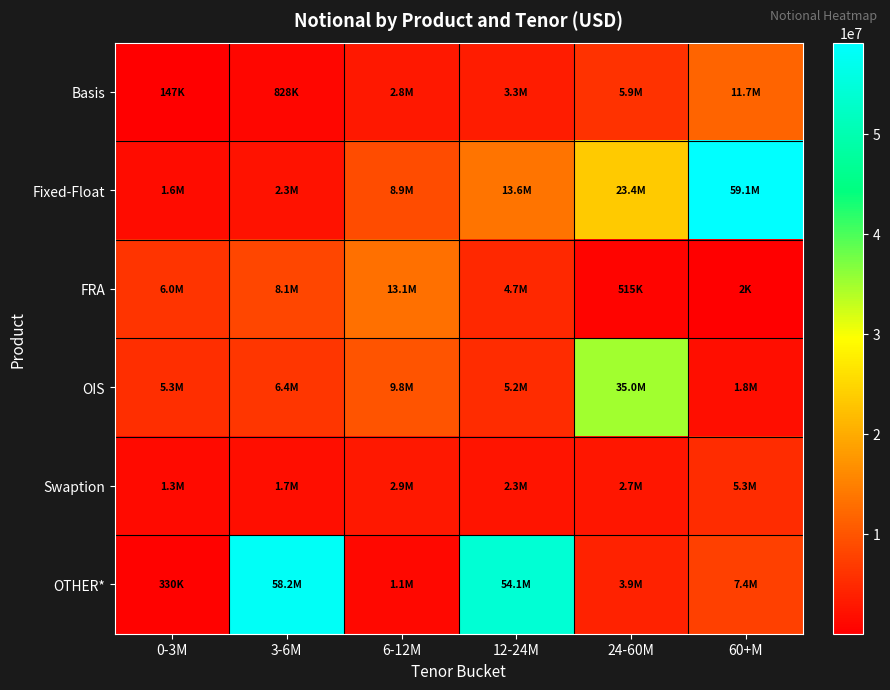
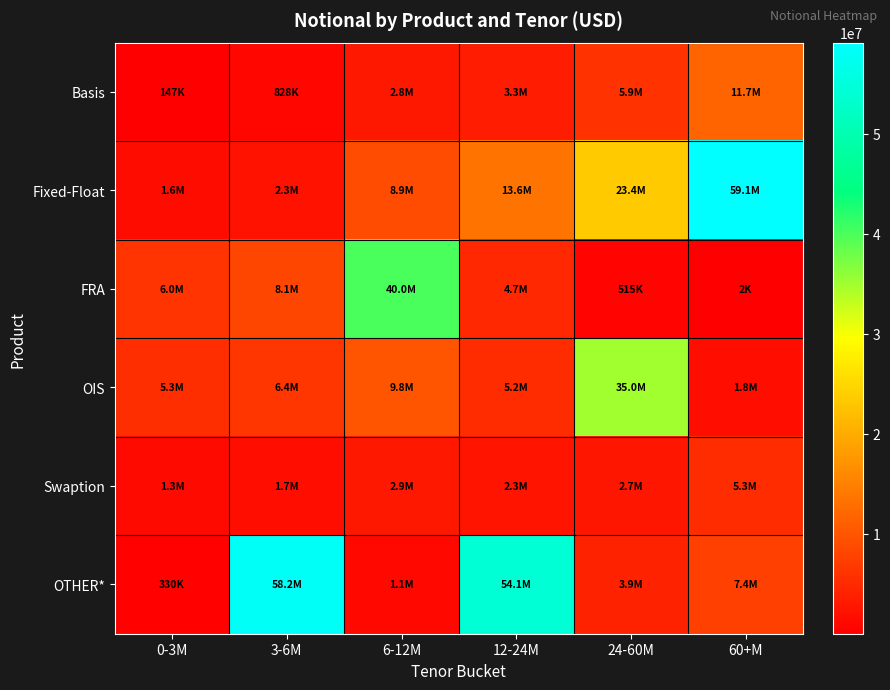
  {
    "Basis": {
      "0-3M": "147K",
      "3-6M": "828K",
      "6-12M": "2.8M",
      "12-24M": "3.3M",
      "24-60M": "5.9M",
      "60+M": "11.7M"
    },
    "Fixed-Float": {
      "0-3M": "1.6M",
      "3-6M": "2.3M",
      "6-12M": "8.9M",
      "12-24M": "13.6M",
      "24-60M": "23.4M",
      "60+M": "59.1M"
    },
    "FRA": {
      "0-3M": "6.0M",
      "3-6M": "8.1M",
-     "6-12M": "13.1M",
+     "6-12M": "40.0M",
      "12-24M": "4.7M",
      "24-60M": "515K",
      "60+M": "2K"
    },
    "OIS": {
      "0-3M": "5.3M",
      "3-6M": "6.4M",
      "6-12M": "9.8M",
      "12-24M": "5.2M",
      "24-60M": "35.0M",
      "60+M": "1.8M"
    },
    "Swaption": {
      "0-3M": "1.3M",
      "3-6M": "1.7M",
      "6-12M": "2.9M",
      "12-24M": "2.3M",
      "24-60M": "2.7M",
      "60+M": "5.3M"
    },
    "OTHER*": {
      "0-3M": "330K",
      "3-6M": "58.2M",
      "6-12M": "1.1M",
      "12-24M": "54.1M",
      "24-60M": "3.9M",
      "60+M": "7.4M"
    }
  }
